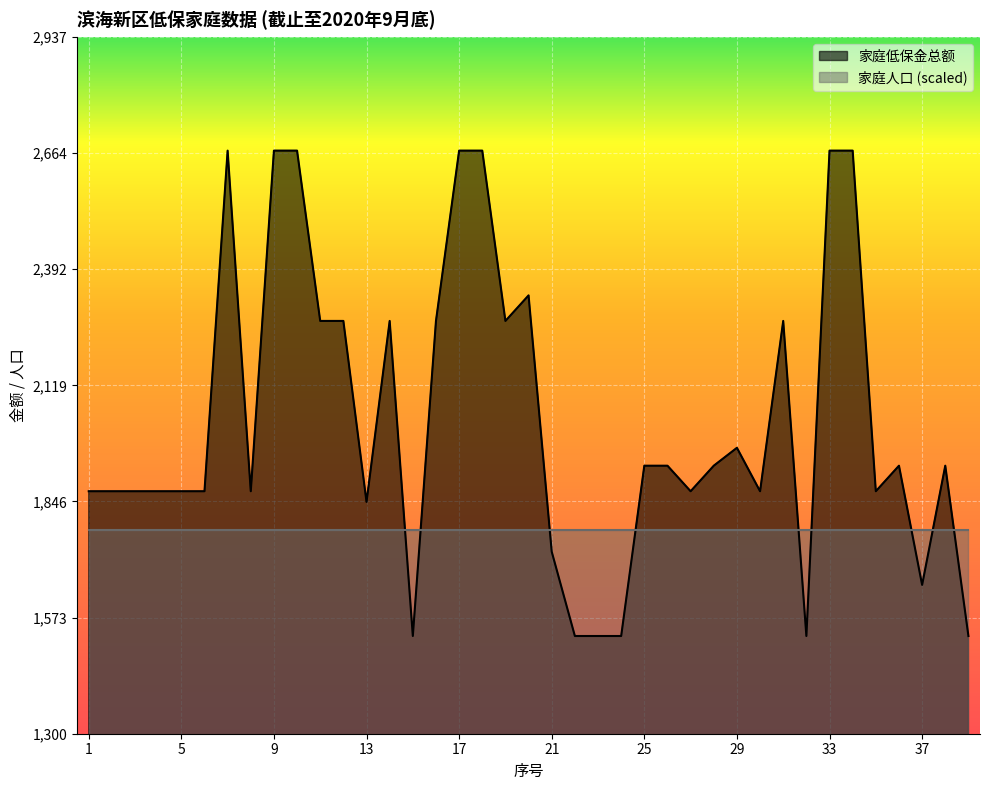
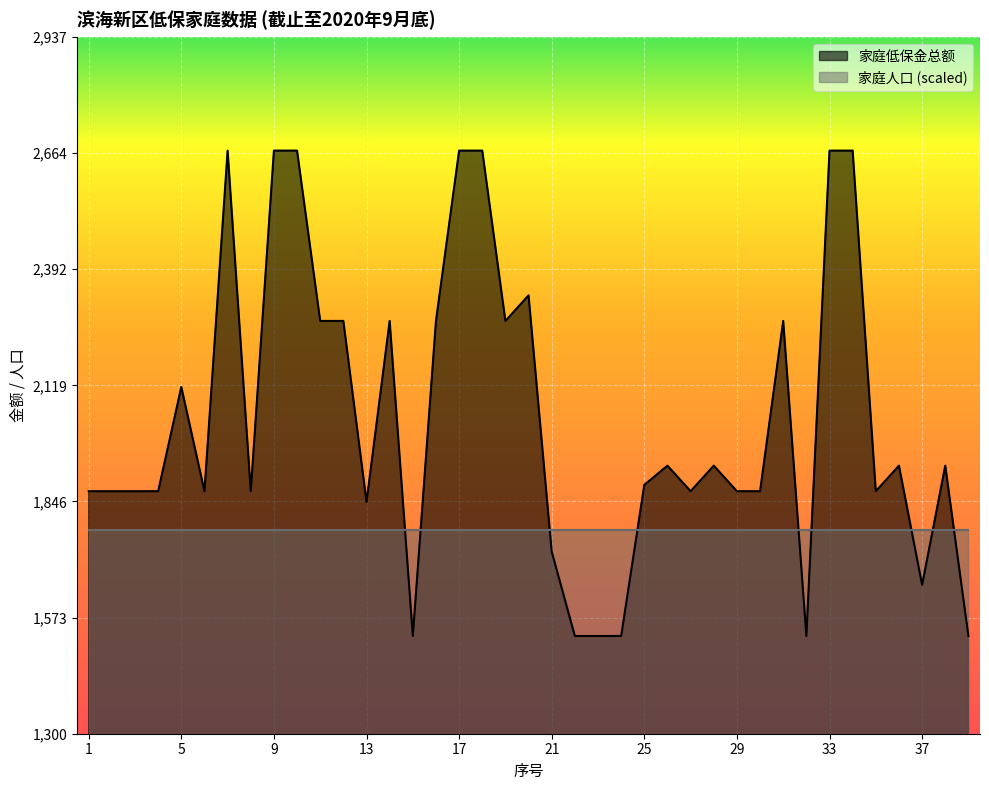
  {
    "家庭低保金总额": {
      "1": "1,870",
-     "5": "1,870",
+     "5": "2,120",
      "9": "2,670",
      "13": "1,850",
      "17": "2,670",
      "21": "1,730",
-     "25": "1,930",
-     "29": "1,970",
+     "25": "1,890",
+     "29": "1,870",
      "33": "2,670",
      "37": "1,650"
    },
    "家庭人口 (scaled)": {
      "1": "1,780",
      "5": "1,780",
      "9": "1,780",
      "13": "1,780",
      "17": "1,780",
      "21": "1,780",
      "25": "1,780",
      "29": "1,780",
      "33": "1,780",
      "37": "1,780"
    }
  }
